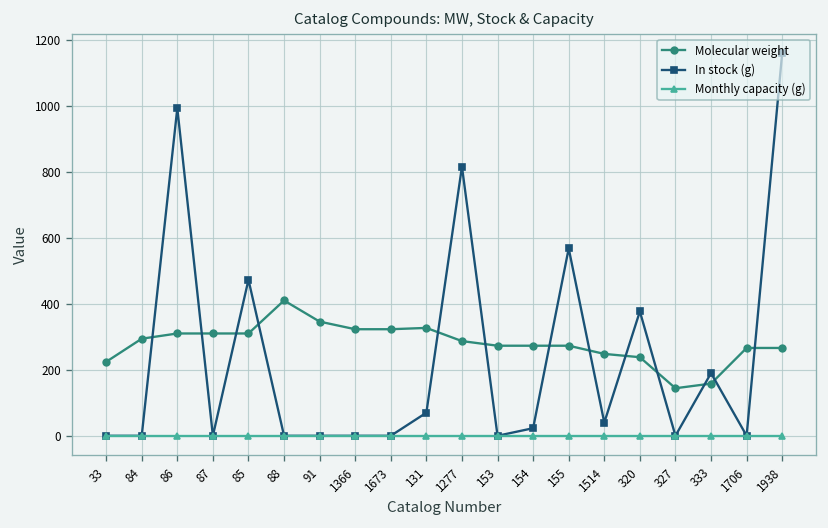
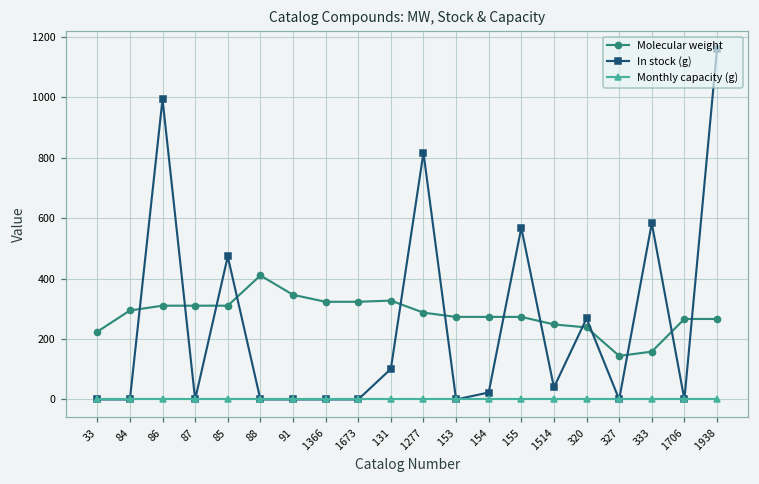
  {
    "In stock (g)": {
      "86": 990,
      "85": 470,
-     "131": 70,
+     "131": 100,
      "1277": 820,
      "154": 20,
      "155": 570,
      "1514": 40,
-     "320": 380,
-     "333": 190
+     "320": 270,
+     "333": 580
    }
  }
